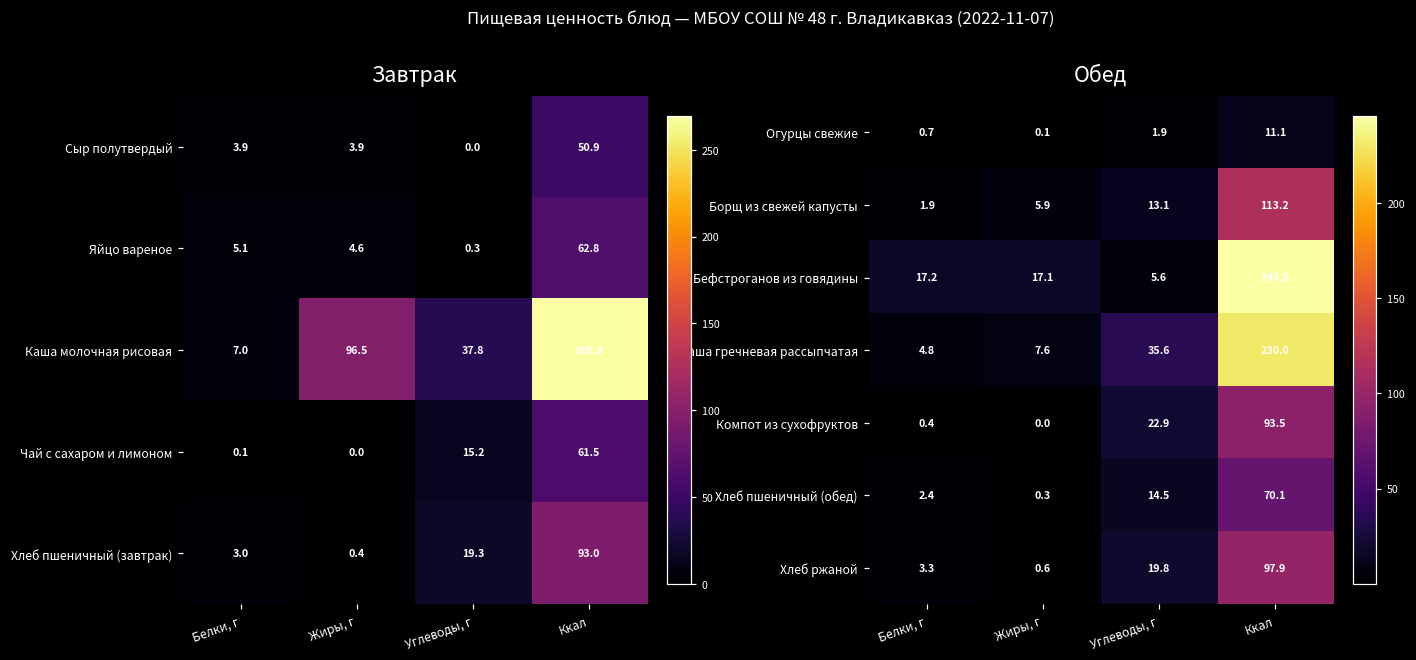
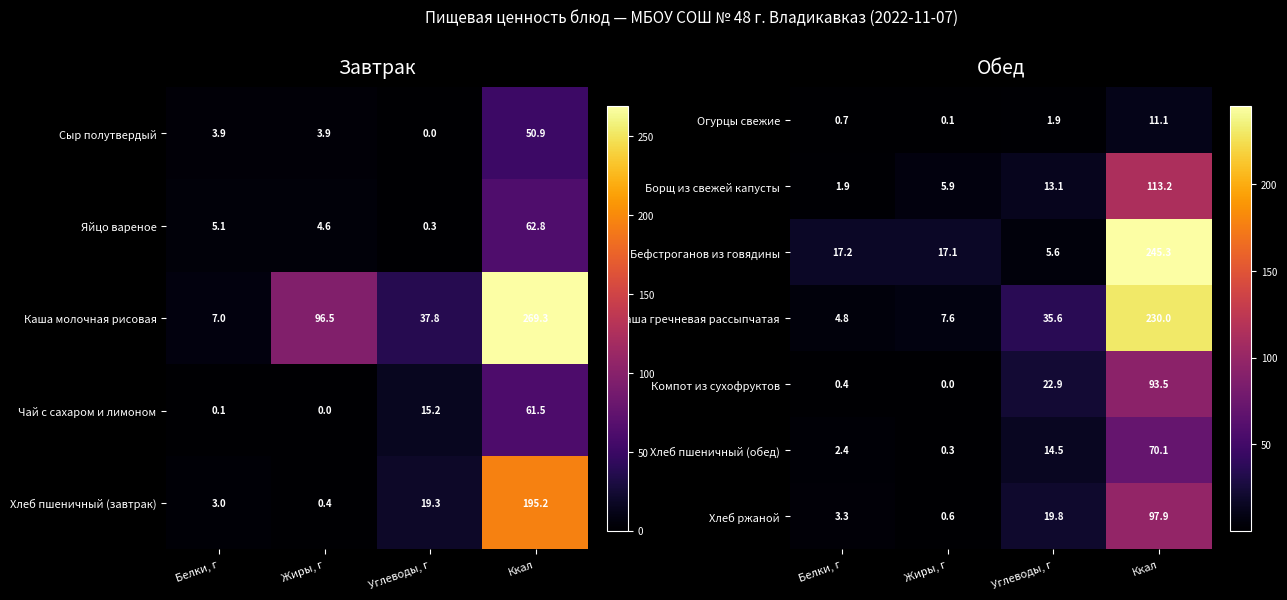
  {
    "Завтрак": {
      "Сыр полутвердый": {
        "Белки, г": 3.9,
        "Жиры, г": 3.9,
        "Углеводы, г": 0.0,
        "Ккал": 50.9
      },
      "Яйцо вареное": {
        "Белки, г": 5.1,
        "Жиры, г": 4.6,
        "Углеводы, г": 0.3,
        "Ккал": 62.8
      },
      "Каша молочная рисовая": {
        "Белки, г": 7.0,
        "Жиры, г": 96.5,
        "Углеводы, г": 37.8,
        "Ккал": 269.3
      },
      "Чай с сахаром и лимоном": {
        "Белки, г": 0.1,
        "Жиры, г": 0.0,
        "Углеводы, г": 15.2,
        "Ккал": 61.5
      },
      "Хлеб пшеничный (завтрак)": {
        "Белки, г": 3.0,
        "Жиры, г": 0.4,
        "Углеводы, г": 19.3,
-       "Ккал": 93.0
+       "Ккал": 195.2
      }
    },
    "Обед": {
      "Огурцы свежие": {
        "Белки, г": 0.7,
        "Жиры, г": 0.1,
        "Углеводы, г": 1.9,
        "Ккал": 11.1
      },
      "Борщ из свежей капусты": {
        "Белки, г": 1.9,
        "Жиры, г": 5.9,
        "Углеводы, г": 13.1,
        "Ккал": 113.2
      },
      "Бефстроганов из говядины": {
        "Белки, г": 17.2,
        "Жиры, г": 17.1,
        "Углеводы, г": 5.6,
        "Ккал": 245.3
      },
      "Каша гречневая рассыпчатая": {
        "Белки, г": 4.8,
        "Жиры, г": 7.6,
        "Углеводы, г": 35.6,
        "Ккал": 230.0
      },
      "Компот из сухофруктов": {
        "Белки, г": 0.4,
        "Жиры, г": 0.0,
        "Углеводы, г": 22.9,
        "Ккал": 93.5
      },
      "Хлеб пшеничный (обед)": {
        "Белки, г": 2.4,
        "Жиры, г": 0.3,
        "Углеводы, г": 14.5,
        "Ккал": 70.1
      },
      "Хлеб ржаной": {
        "Белки, г": 3.3,
        "Жиры, г": 0.6,
        "Углеводы, г": 19.8,
        "Ккал": 97.9
      }
    }
  }
